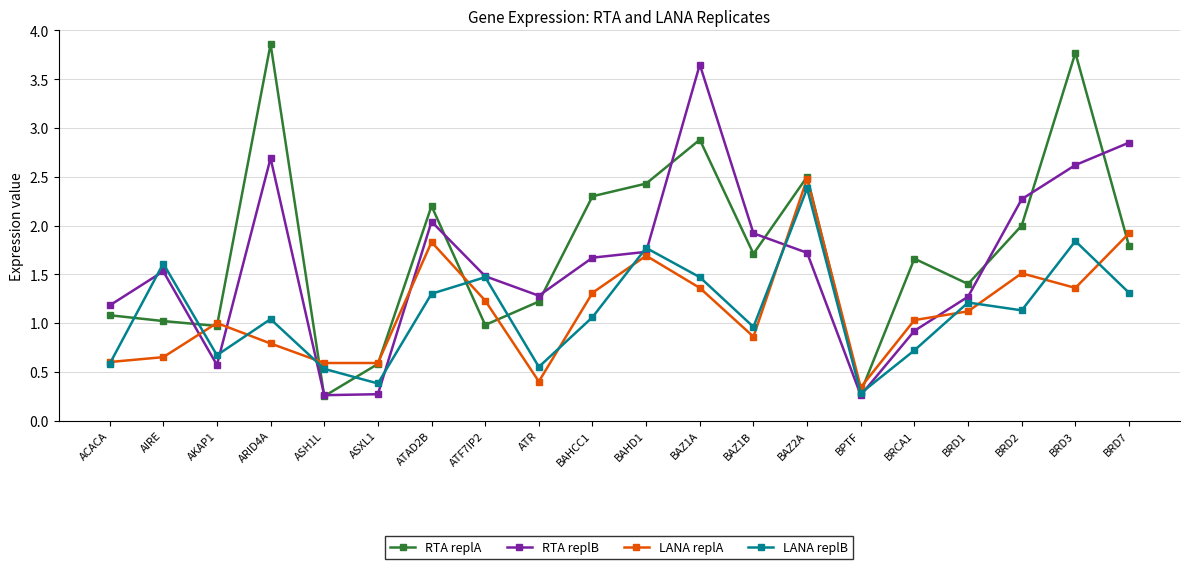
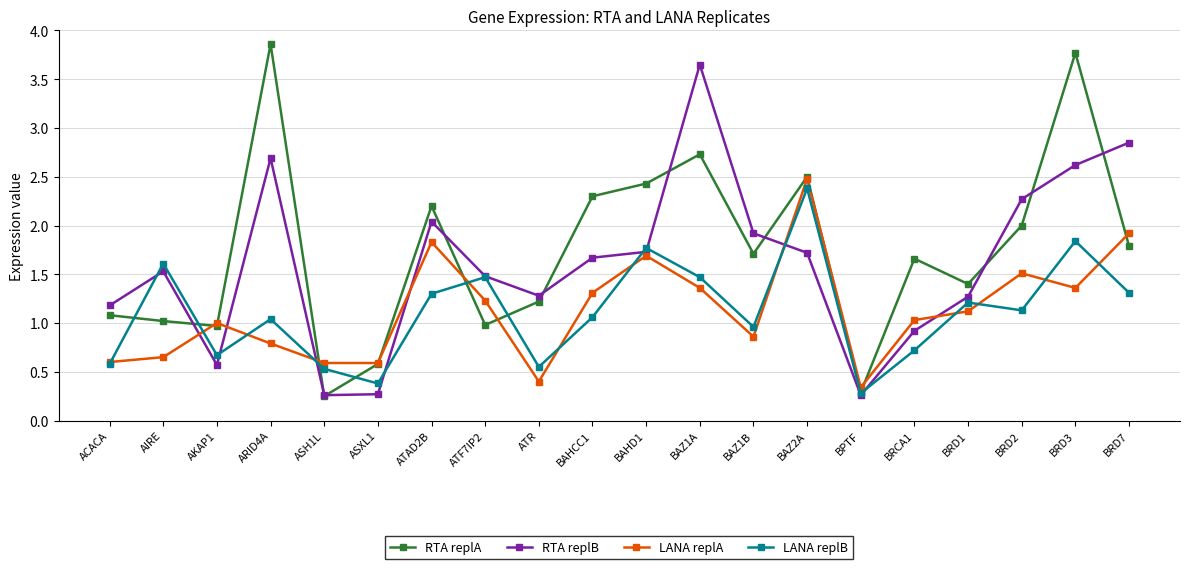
  {
    "RTA replA": {
      "ACACA": 1.1,
      "AIRE": 1.0,
      "AKAP1": 1.0,
      "ARID4A": 3.9,
      "ATAD2B": 2.2,
      "ATF7IP2": 1.0,
      "ATR": 1.2,
      "BAHCC1": 2.3,
      "BAHD1": 2.4,
-     "BAZ1A": 2.9,
+     "BAZ1A": 2.7,
      "BAZ1B": 1.7,
      "BRCA1": 1.7,
      "BRD1": 1.4,
      "BRD2": 2.0,
      "BRD3": 3.8,
      "BRD7": 1.8
    },
    "RTA replB": {
      "ACACA": 1.2,
      "AIRE": 1.5,
      "AKAP1": 0.6,
      "ARID4A": 2.7,
      "ASXL1": 0.3,
      "ATAD2B": 2.0,
      "ATR": 1.3,
      "BAHCC1": 1.7,
      "BAHD1": 1.7,
      "BAZ1A": 3.7,
      "BAZ1B": 1.9,
      "BAZ2A": 1.7,
      "BRCA1": 0.9,
      "BRD1": 1.3,
      "BRD2": 2.3,
      "BRD3": 2.6,
      "BRD7": 2.9
    },
    "LANA replA": {
      "AIRE": 0.7,
      "AKAP1": 1.0,
      "ARID4A": 0.8,
      "ASH1L": 0.6,
      "ATAD2B": 1.8,
      "ATF7IP2": 1.2,
      "ATR": 0.4,
      "BAHCC1": 1.3,
      "BAHD1": 1.7,
      "BAZ1A": 1.4,
      "BAZ1B": 0.9,
      "BPTF": 0.3,
      "BRCA1": 1.0,
      "BRD1": 1.1,
      "BRD2": 1.5,
      "BRD3": 1.4,
      "BRD7": 1.9
    },
    "LANA replB": {
      "AIRE": 1.6,
      "AKAP1": 0.7,
      "ARID4A": 1.0,
      "ASH1L": 0.5,
      "ASXL1": 0.4,
      "ATAD2B": 1.3,
      "ATR": 0.6,
      "BAHCC1": 1.1,
      "BAHD1": 1.8,
      "BAZ1A": 1.5,
      "BAZ1B": 1.0,
      "BAZ2A": 2.4,
      "BRCA1": 0.7,
      "BRD1": 1.2,
      "BRD2": 1.1,
      "BRD3": 1.8,
      "BRD7": 1.3
    }
  }
